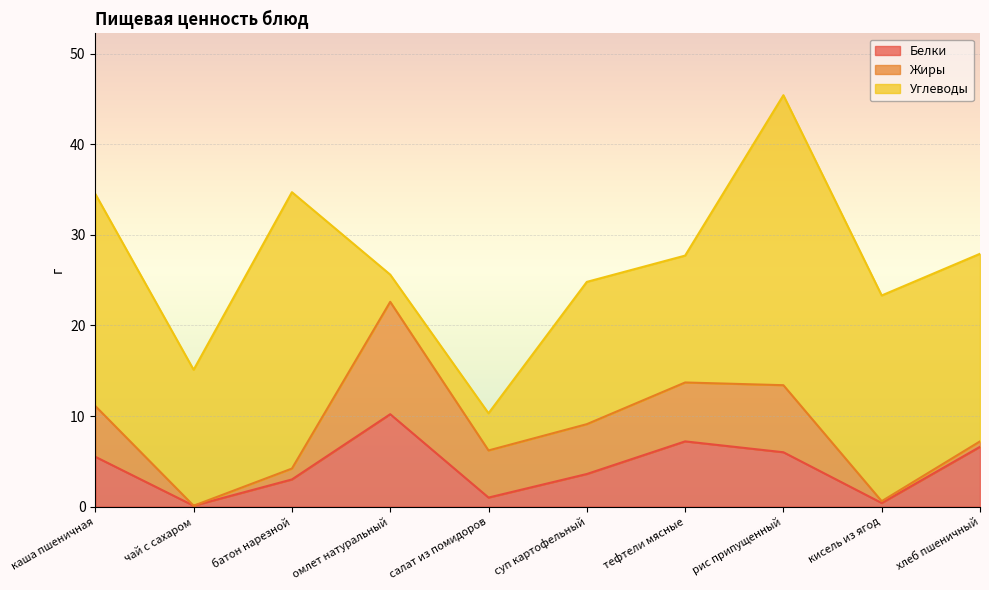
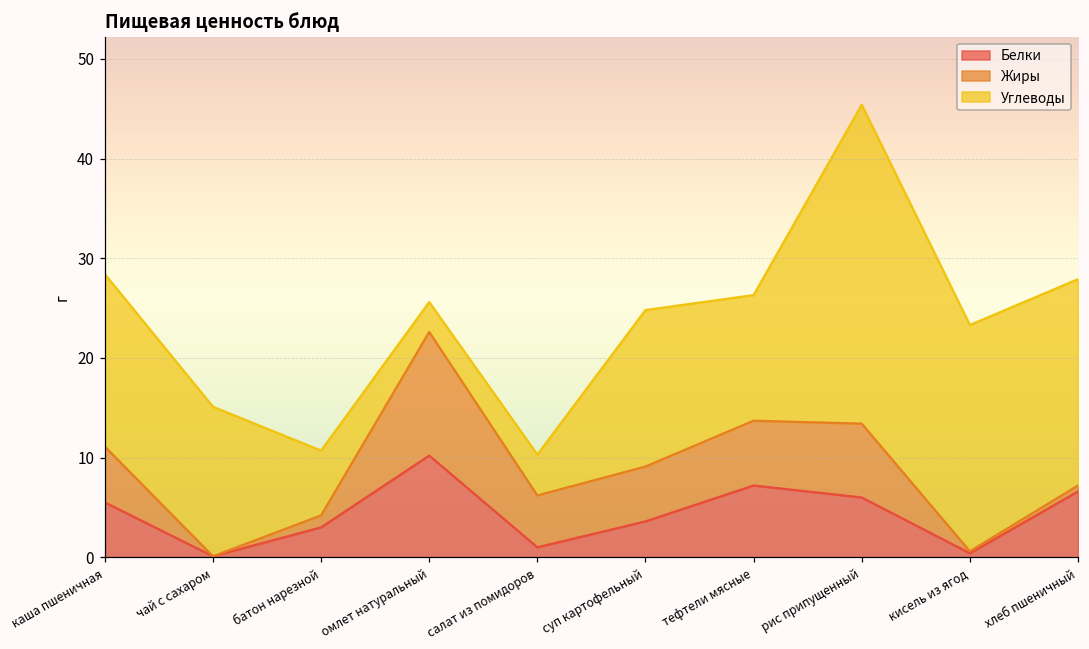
  {
    "Углеводы": {
-     "каша пшеничная": 23,
+     "каша пшеничная": 17,
      "чай с сахаром": 15,
-     "батон нарезной": 31,
+     "батон нарезной": 6,
      "омлет натуральный": 3,
      "салат из помидоров": 4,
      "суп картофельный": 16,
-     "тефтели мясные": 14,
+     "тефтели мясные": 13,
      "рис припущенный": 32,
      "кисель из ягод": 23,
      "хлеб пшеничный": 21
    }
  }
